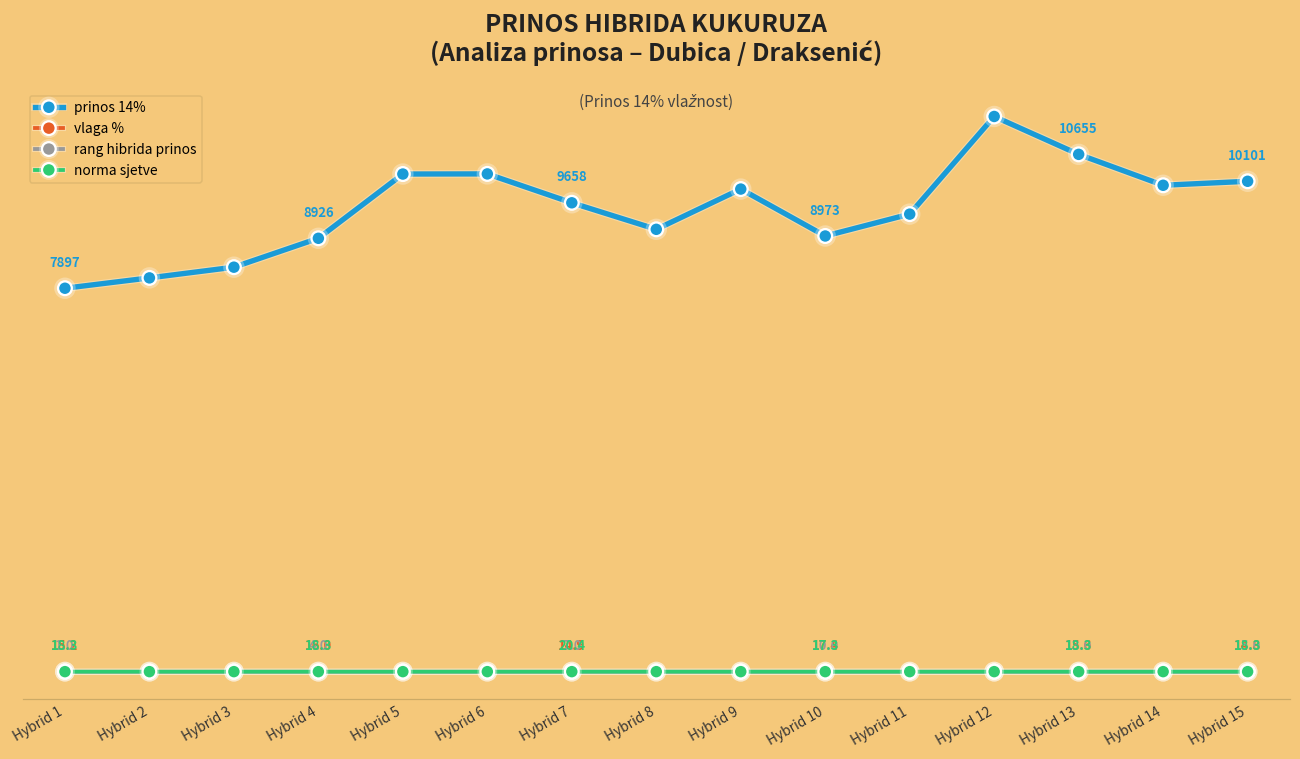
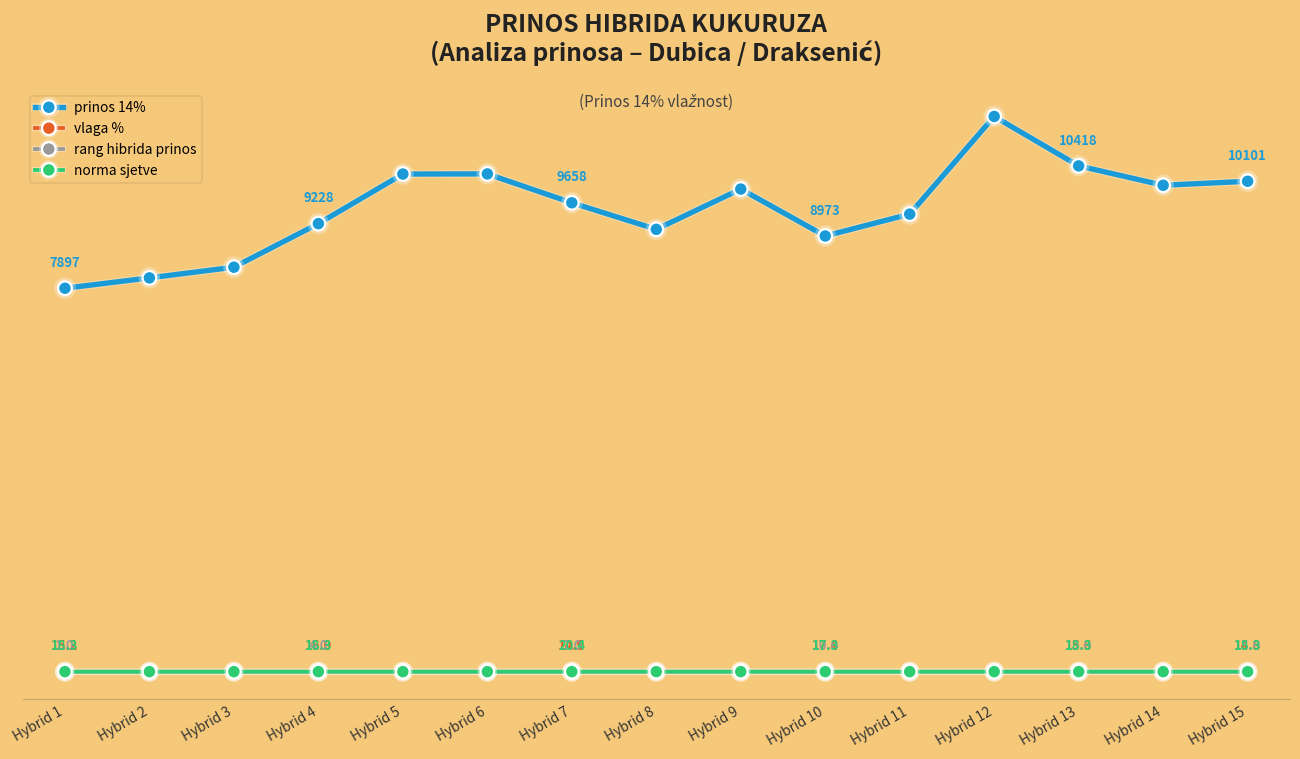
  {
    "prinos 14%": {
      "Hybrid 1": 7897,
-     "Hybrid 4": 8926,
+     "Hybrid 4": 9228,
      "Hybrid 7": 9658,
      "Hybrid 10": 8973,
-     "Hybrid 13": 10655,
+     "Hybrid 13": 10418,
      "Hybrid 15": 10101
    }
  }
